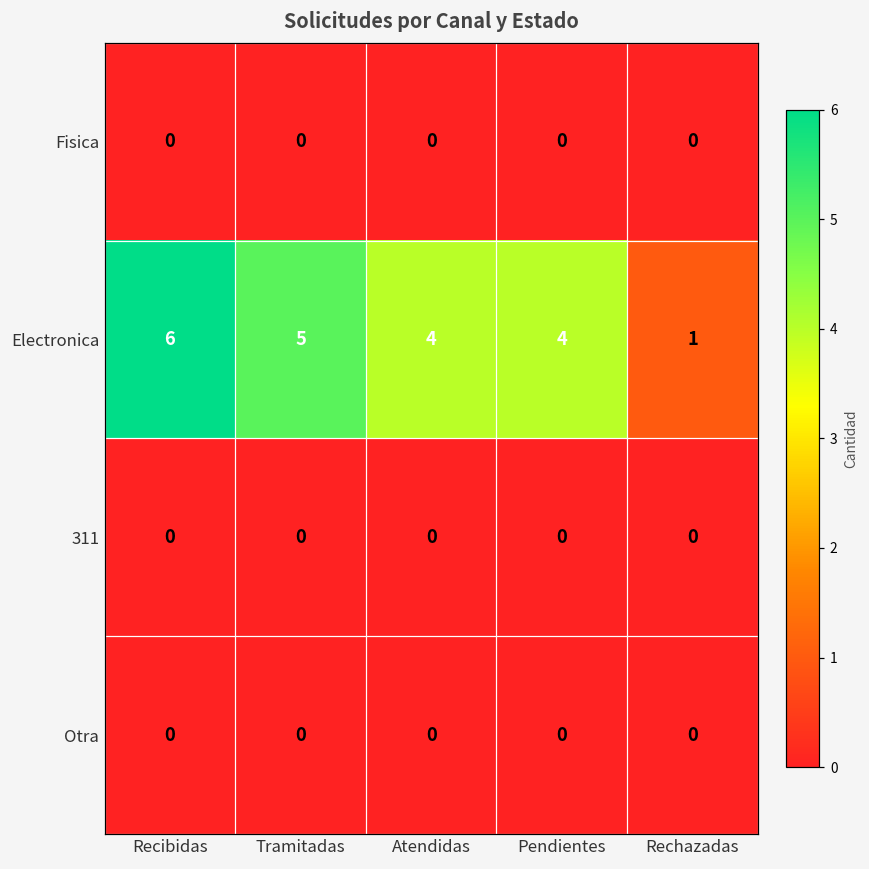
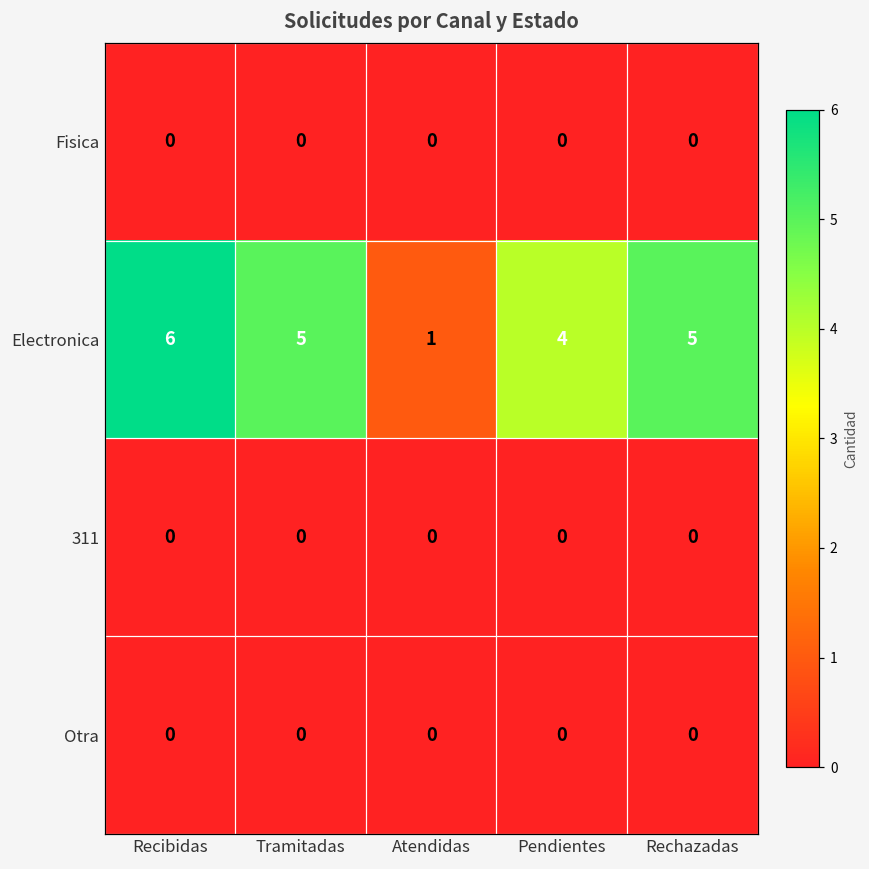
  {
    "Fisica": {
      "Recibidas": 0,
      "Tramitadas": 0,
      "Atendidas": 0,
      "Pendientes": 0,
      "Rechazadas": 0
    },
    "Electronica": {
      "Recibidas": 6,
      "Tramitadas": 5,
-     "Atendidas": 4,
+     "Atendidas": 1,
      "Pendientes": 4,
-     "Rechazadas": 1
+     "Rechazadas": 5
    },
    "311": {
      "Recibidas": 0,
      "Tramitadas": 0,
      "Atendidas": 0,
      "Pendientes": 0,
      "Rechazadas": 0
    },
    "Otra": {
      "Recibidas": 0,
      "Tramitadas": 0,
      "Atendidas": 0,
      "Pendientes": 0,
      "Rechazadas": 0
    }
  }
